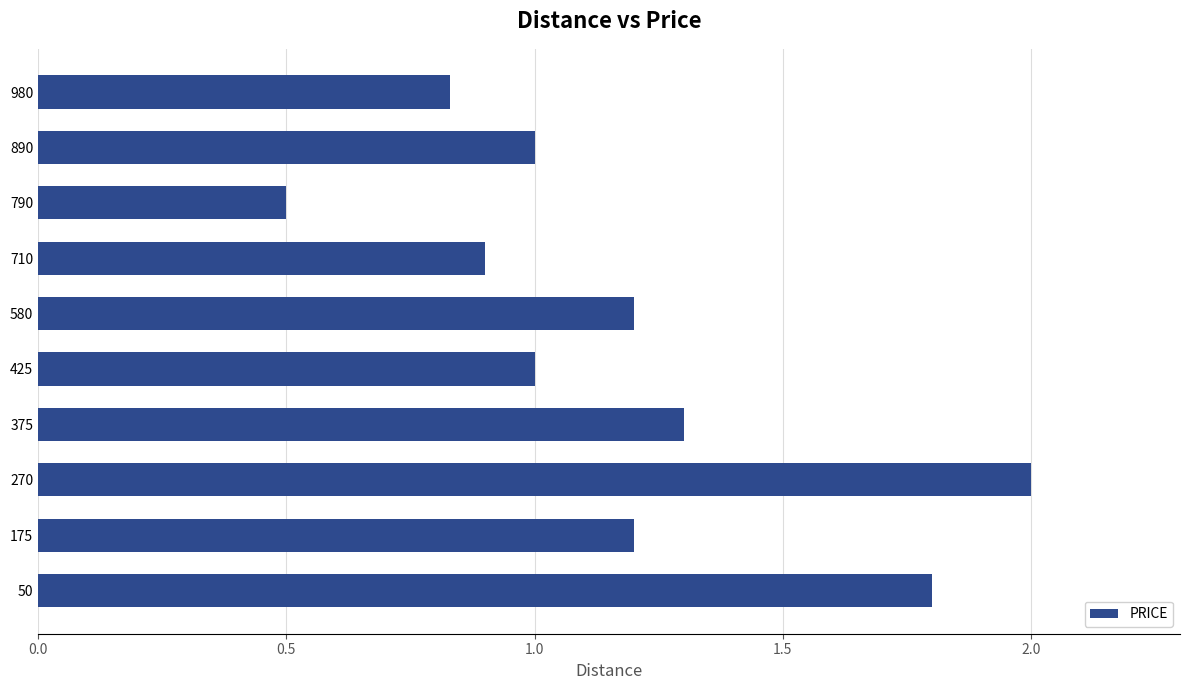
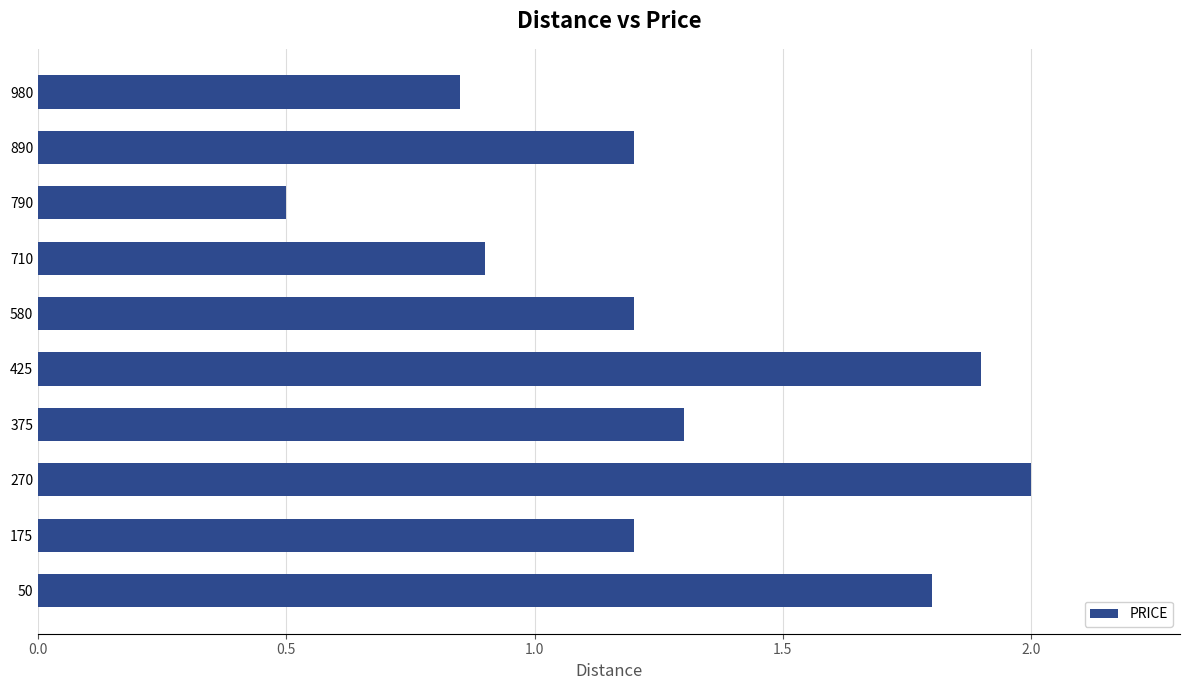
  {
-   "980": 0.83,
-   "890": 1.0,
+   "980": 0.85,
+   "890": 1.2,
    "790": 0.50,
    "710": 0.90,
    "580": 1.20,
-   "425": 1.0,
+   "425": 1.9,
    "375": 1.30,
    "270": 2.00,
    "175": 1.20,
    "50": 1.80
  }
